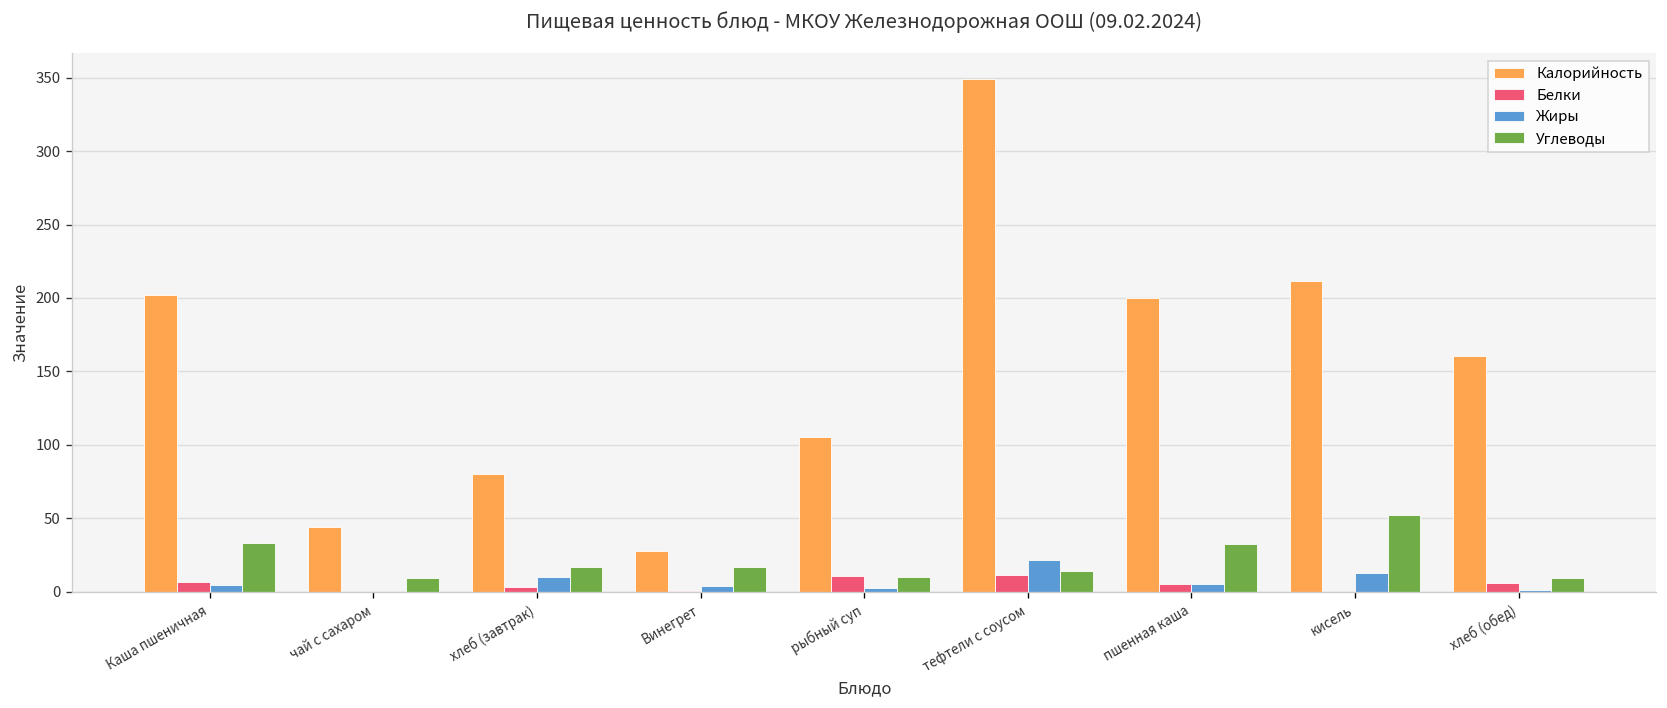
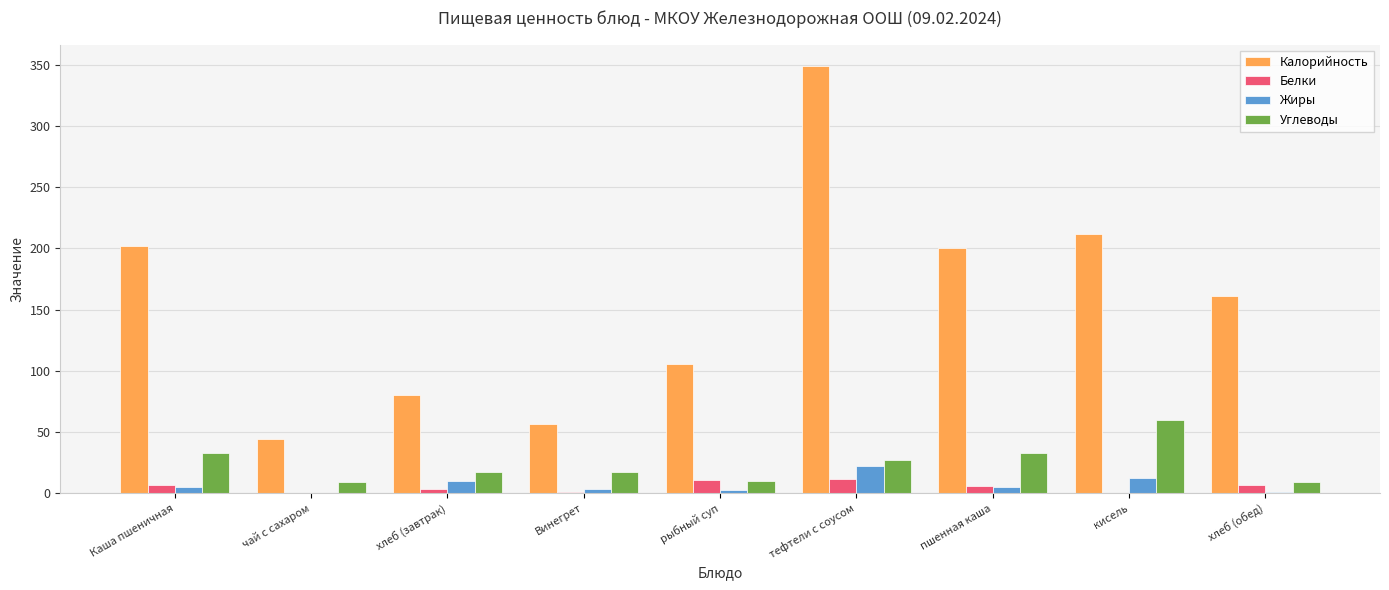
  {
    "Калорийность": {
      "Каша пшеничная": 202,
      "чай с сахаром": 44,
      "хлеб (завтрак)": 80,
-     "Винегрет": 28,
+     "Винегрет": 57,
      "рыбный суп": 106,
      "тефтели с соусом": 349,
      "пшенная каша": 200,
      "кисель": 211,
      "хлеб (обед)": 161
    },
    "Белки": {
      "Каша пшеничная": 7,
      "хлеб (завтрак)": 3,
      "рыбный суп": 11,
      "тефтели с соусом": 11,
      "пшенная каша": 6,
      "хлеб (обед)": 6
    },
    "Жиры": {
      "Каша пшеничная": 5,
      "хлеб (завтрак)": 10,
      "Винегрет": 4,
      "рыбный суп": 3,
      "тефтели с соусом": 22,
      "пшенная каша": 5,
      "кисель": 13
    },
    "Углеводы": {
      "Каша пшеничная": 33,
      "чай с сахаром": 9,
      "хлеб (завтрак)": 17,
      "Винегрет": 17,
      "рыбный суп": 10,
-     "тефтели с соусом": 14,
+     "тефтели с соусом": 27,
      "пшенная каша": 33,
-     "кисель": 52,
+     "кисель": 60,
      "хлеб (обед)": 10
    }
  }
